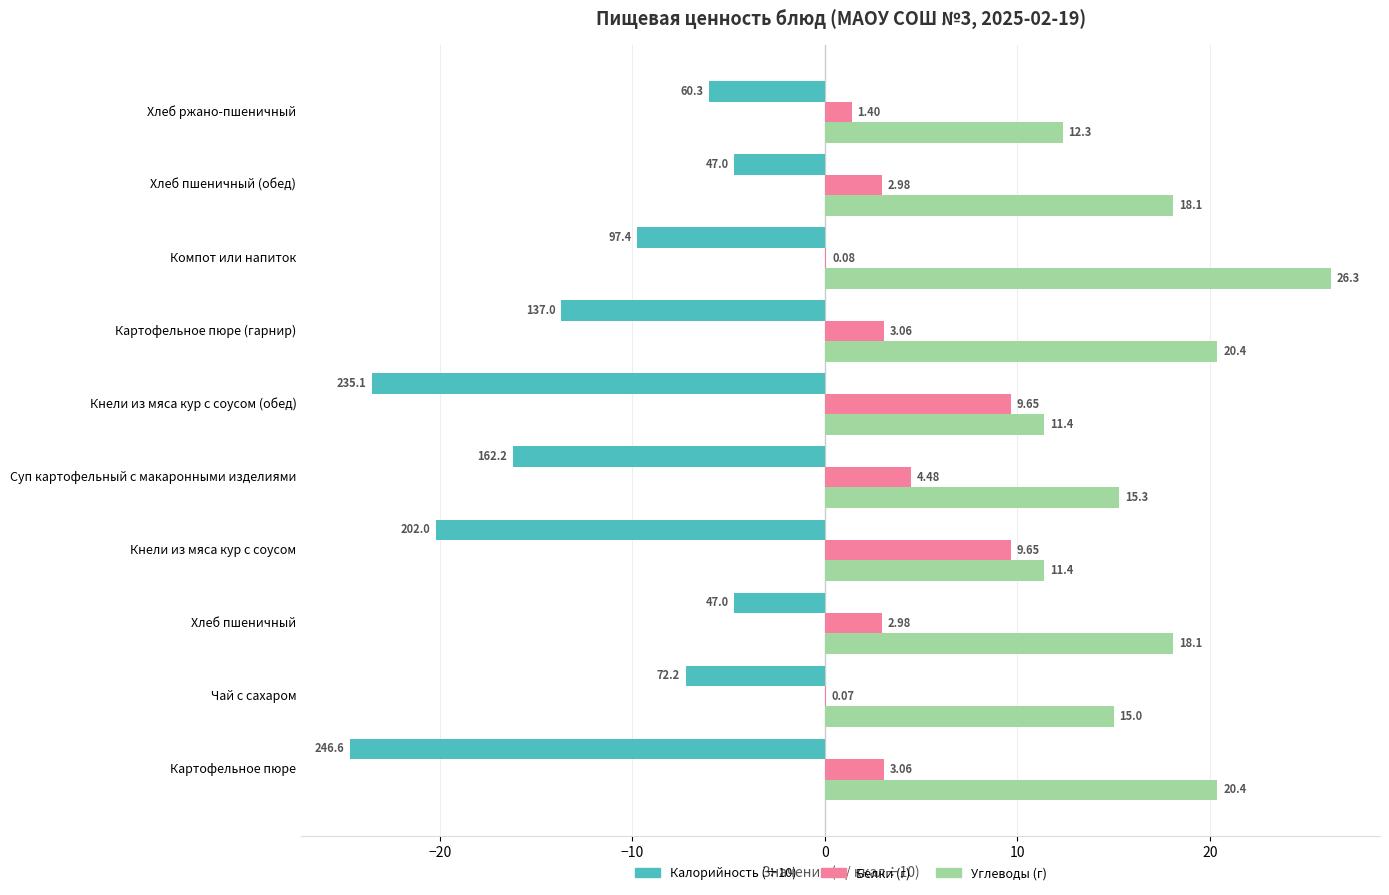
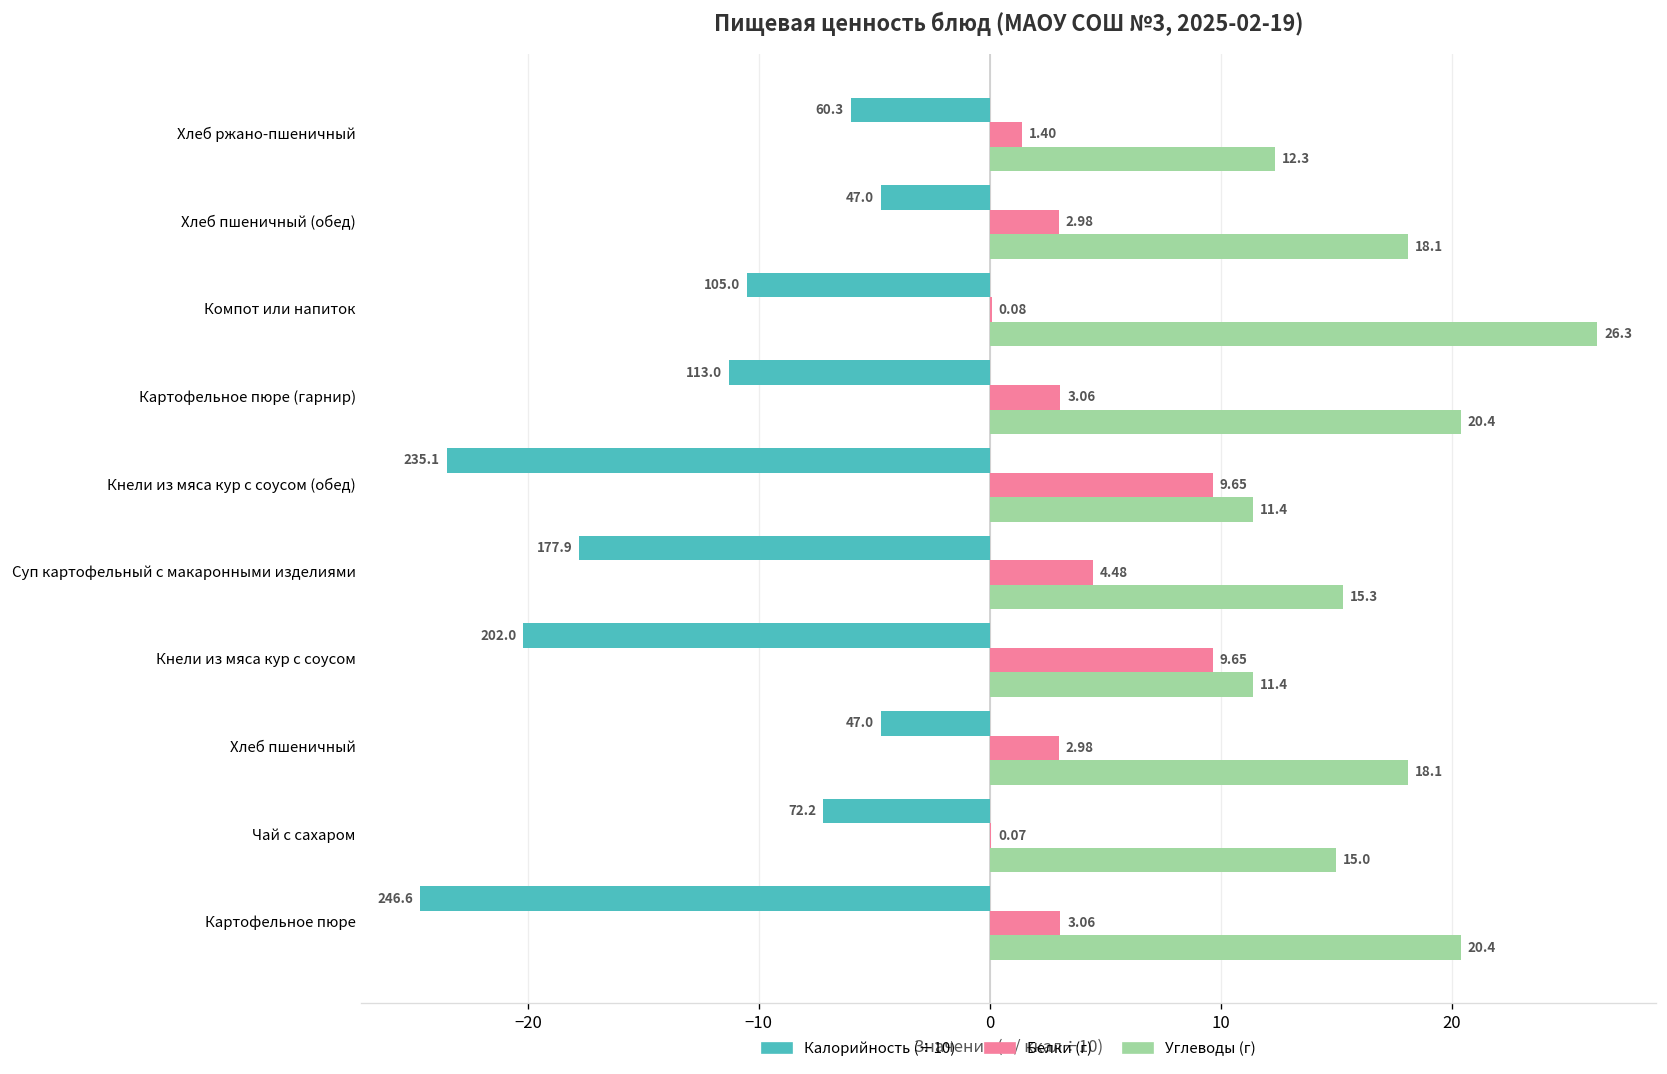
  {
    "Калорийность (÷10)": {
-     "Компот или напиток": 97.4,
-     "Картофельное пюре (гарнир)": 137.0,
-     "Суп картофельный с макаронными изделиями": 162.2
+     "Компот или напиток": 105.0,
+     "Картофельное пюре (гарнир)": 113.0,
+     "Суп картофельный с макаронными изделиями": 177.9
    }
  }
